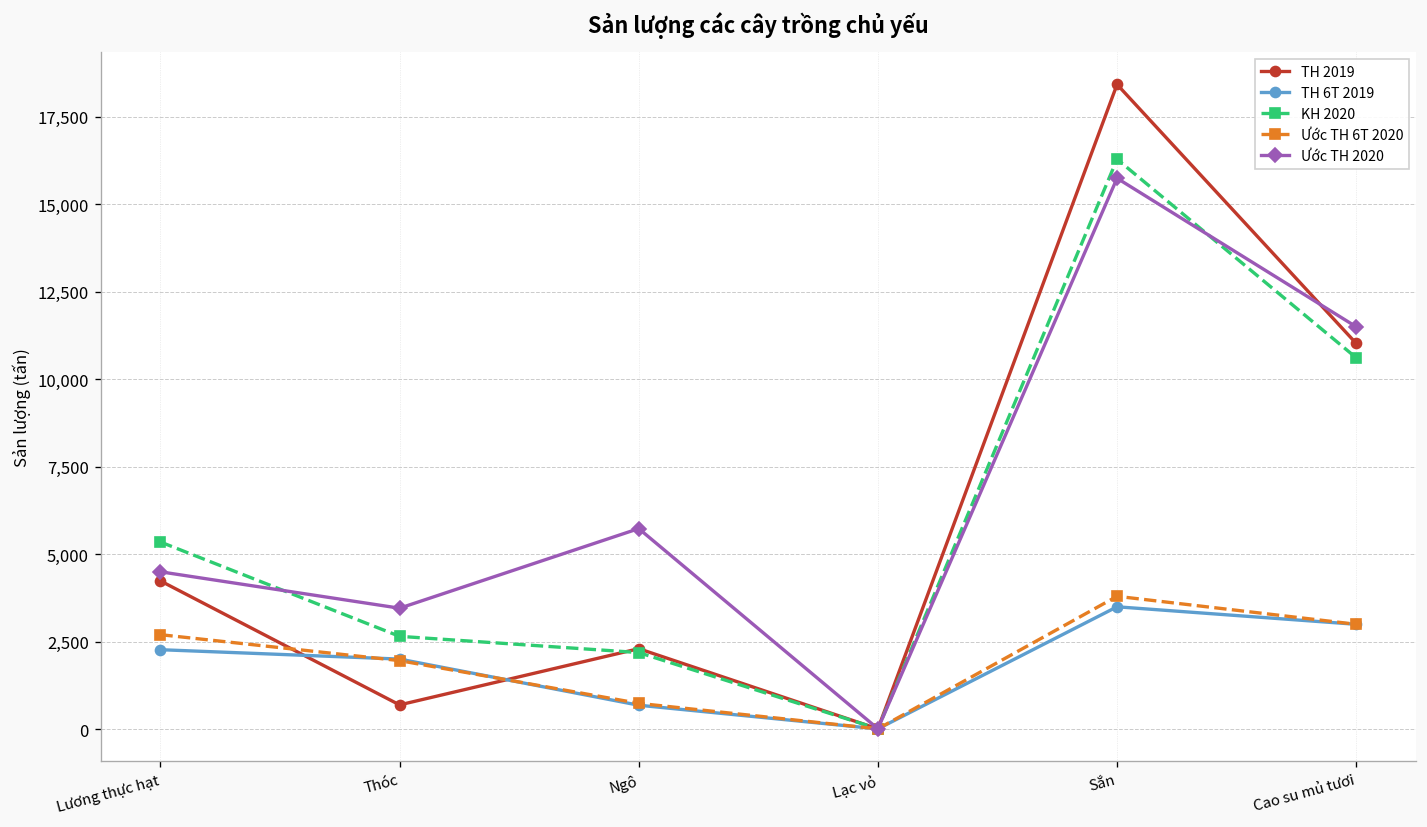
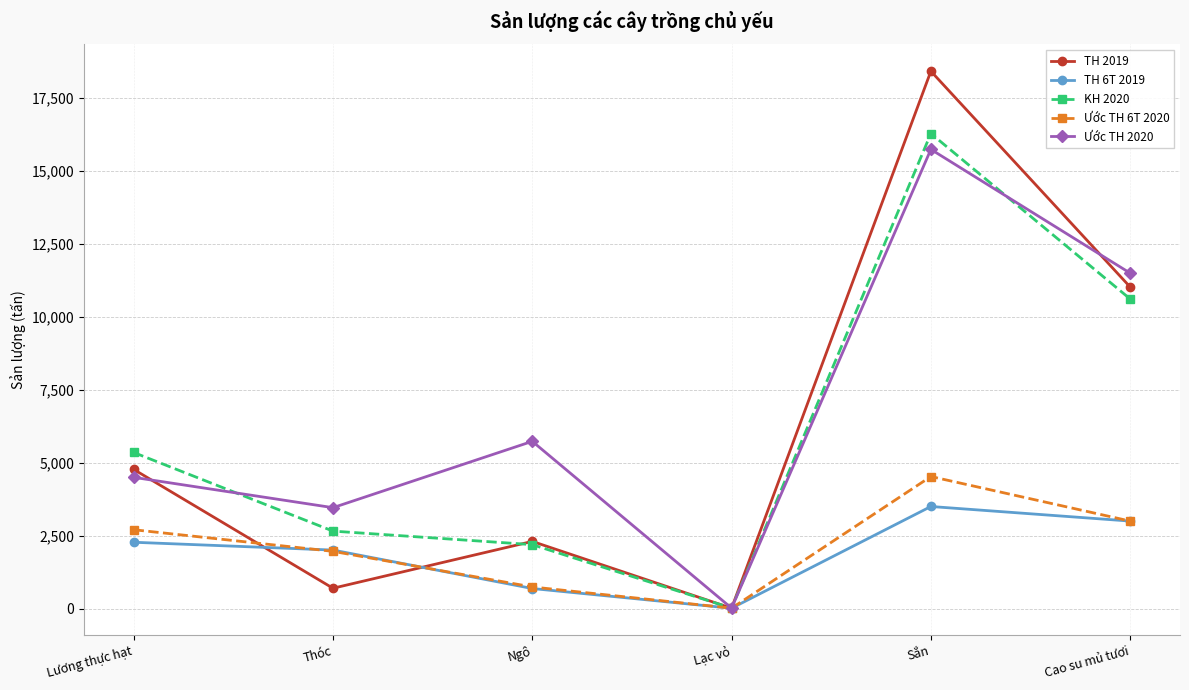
  {
    "TH 2019": {
-     "Lương thực hạt": "4,200",
+     "Lương thực hạt": "4,800",
      "Thóc": "700",
      "Ngô": "2,300",
      "Sắn": "18,400",
      "Cao su mủ tươi": "11,000"
    },
    "TH 6T 2019": {
      "Lương thực hạt": "2,300",
      "Sắn": "3,500"
    },
    "KH 2020": {
      "Lương thực hạt": "5,400",
      "Thóc": "2,700",
      "Ngô": "2,200",
      "Sắn": "16,300",
      "Cao su mủ tươi": "10,600"
    },
    "Ước TH 6T 2020": {
      "Lương thực hạt": "2,700",
-     "Sắn": "3,800"
+     "Sắn": "4,500"
    },
    "Ước TH 2020": {
      "Lương thực hạt": "4,500",
      "Thóc": "3,500",
      "Ngô": "5,700",
      "Sắn": "15,700",
      "Cao su mủ tươi": "11,500"
    }
  }
